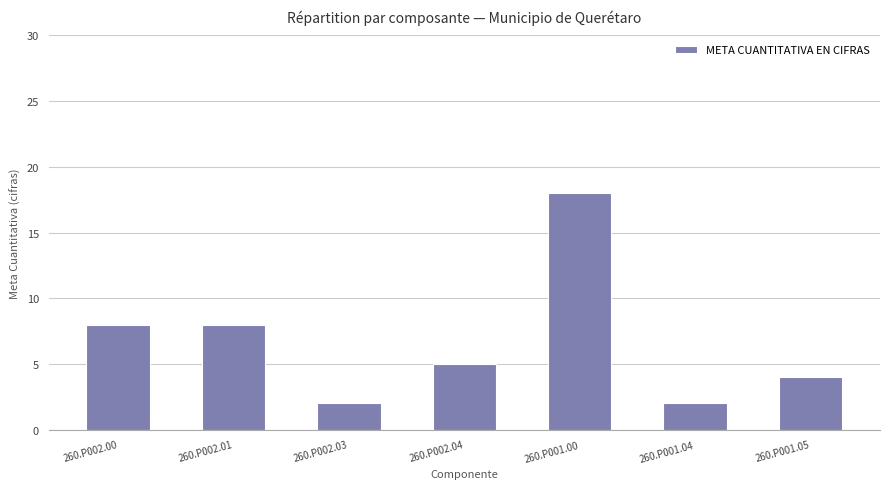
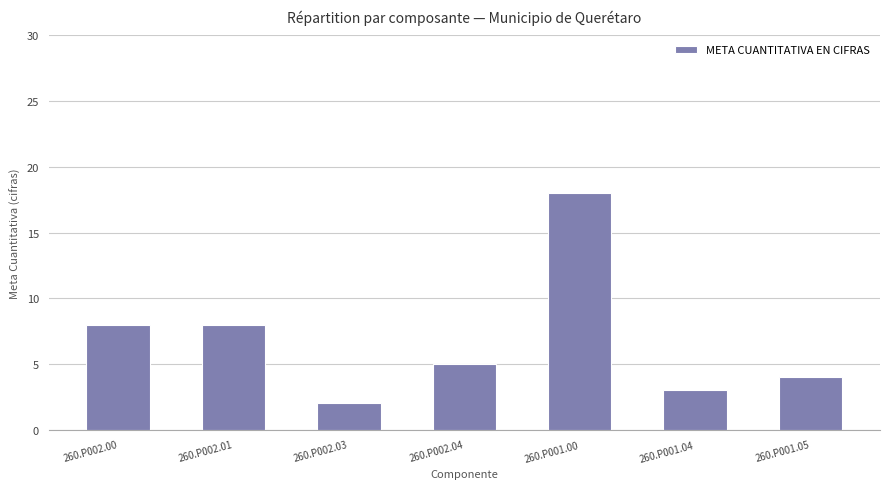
  {
    "260.P002.00": 8,
    "260.P002.01": 8,
    "260.P002.03": 2,
    "260.P002.04": 5,
    "260.P001.00": 18,
-   "260.P001.04": 2,
+   "260.P001.04": 3,
    "260.P001.05": 4
  }
